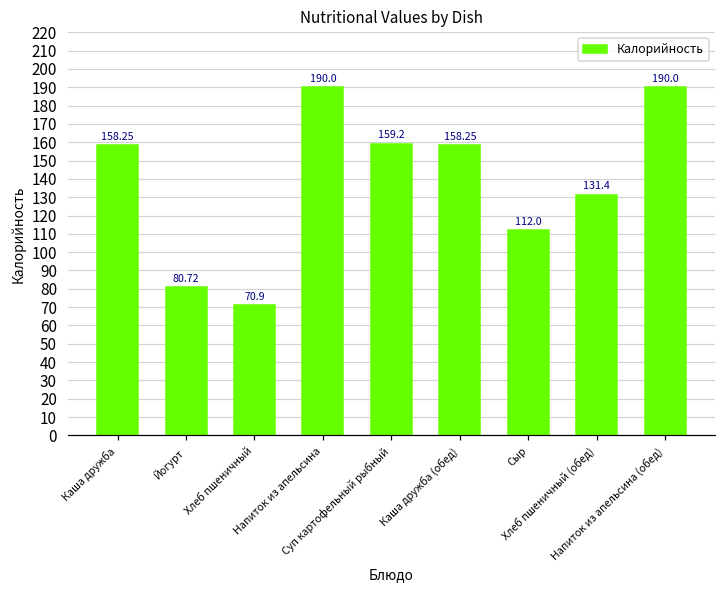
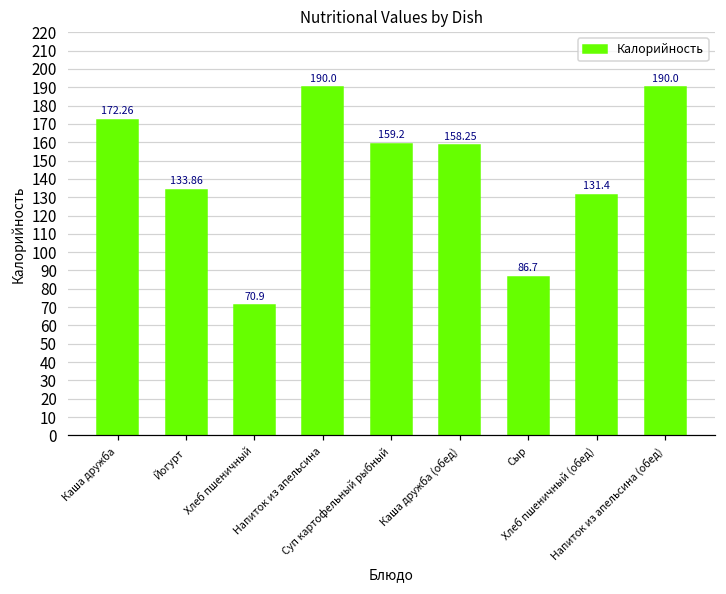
  {
-   "Каша дружба": 158.25,
-   "Йогурт": 80.72,
+   "Каша дружба": 172.26,
+   "Йогурт": 133.86,
    "Хлеб пшеничный": 70.9,
    "Напиток из апельсина": 190.0,
    "Суп картофельный рыбный": 159.2,
    "Каша дружба (обед)": 158.25,
-   "Сыр": 112.0,
+   "Сыр": 86.7,
    "Хлеб пшеничный (обед)": 131.4,
    "Напиток из апельсина (обед)": 190.0
  }
